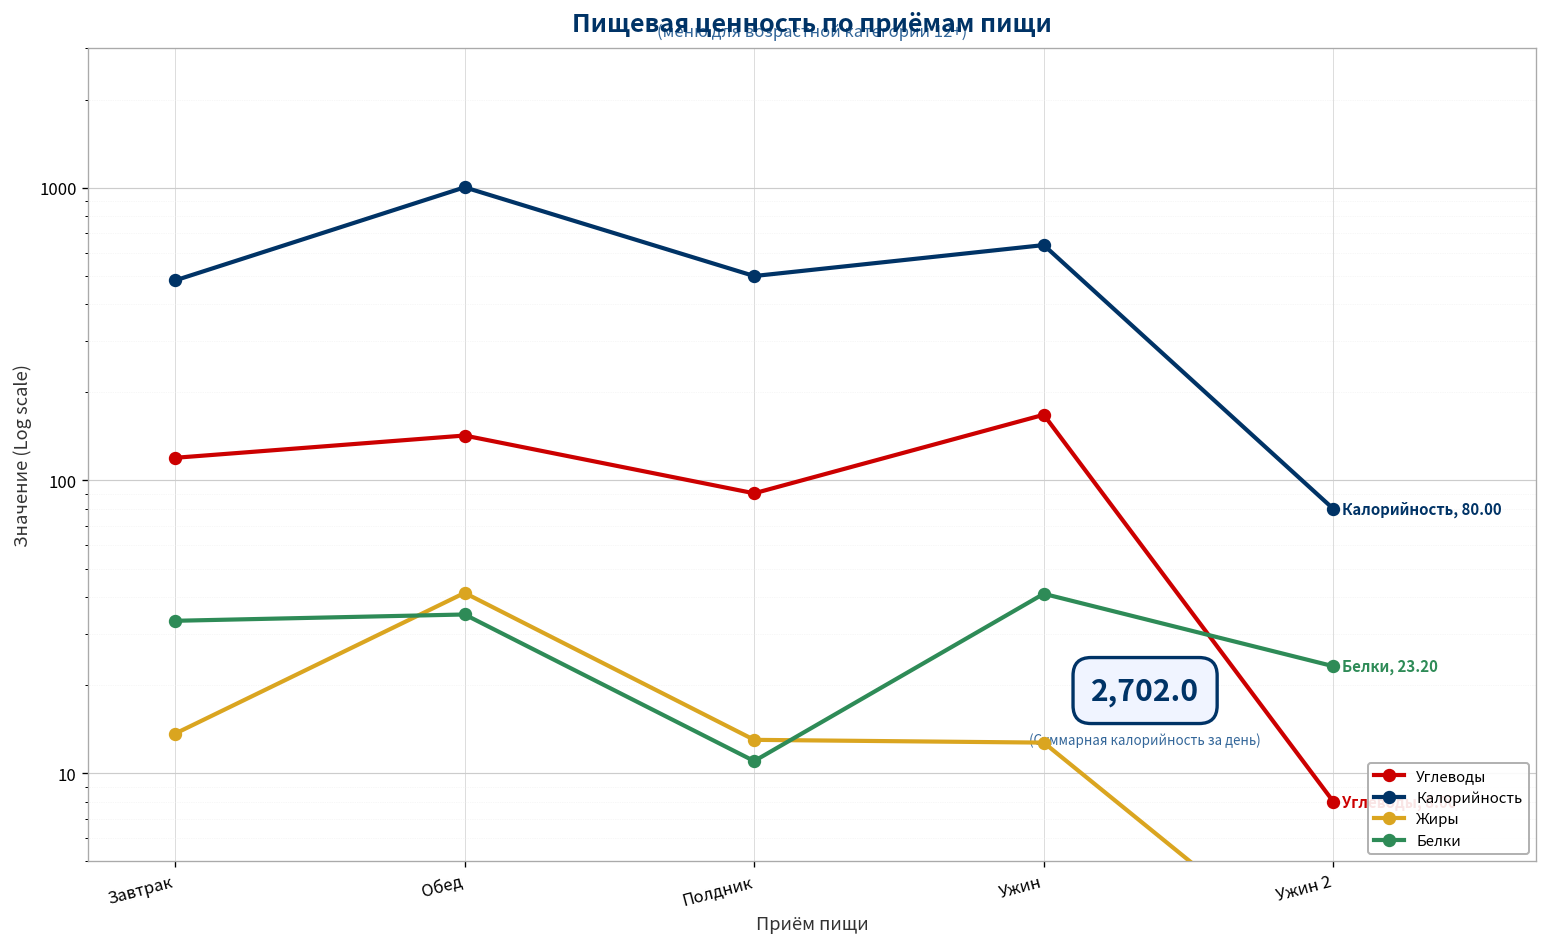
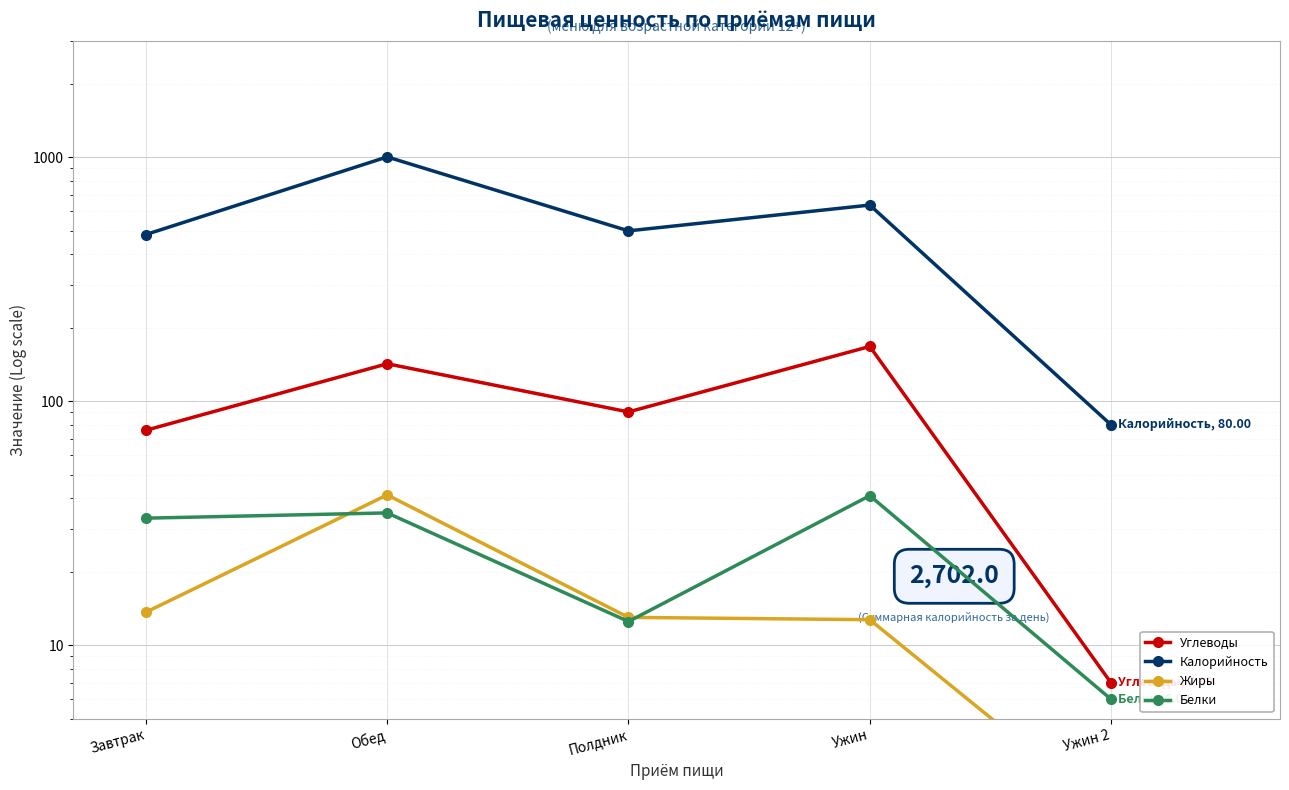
  {
    "Углеводы": {
-     "Завтрак": 120,
+     "Завтрак": 76,
      "Обед": 140,
      "Полдник": 90,
      "Ужин": 170,
-     "Ужин 2": 8
+     "Ужин 2": 7
    },
    "Калорийность": {
      "Ужин 2": 80.00
    },
    "Жиры": {
      "Завтрак": 14,
      "Обед": 41,
      "Полдник": 13,
      "Ужин": 13
    },
    "Белки": {
      "Завтрак": 33,
      "Обед": 35,
-     "Полдник": 11,
+     "Полдник": 13,
      "Ужин": 41,
-     "Ужин 2": 23
+     "Ужин 2": 6.0
    }
  }
